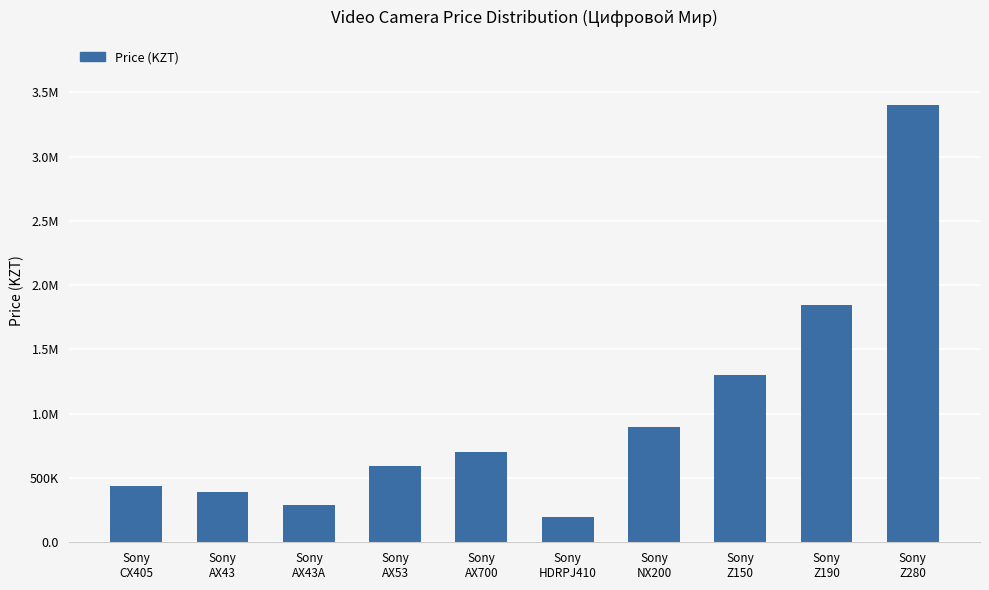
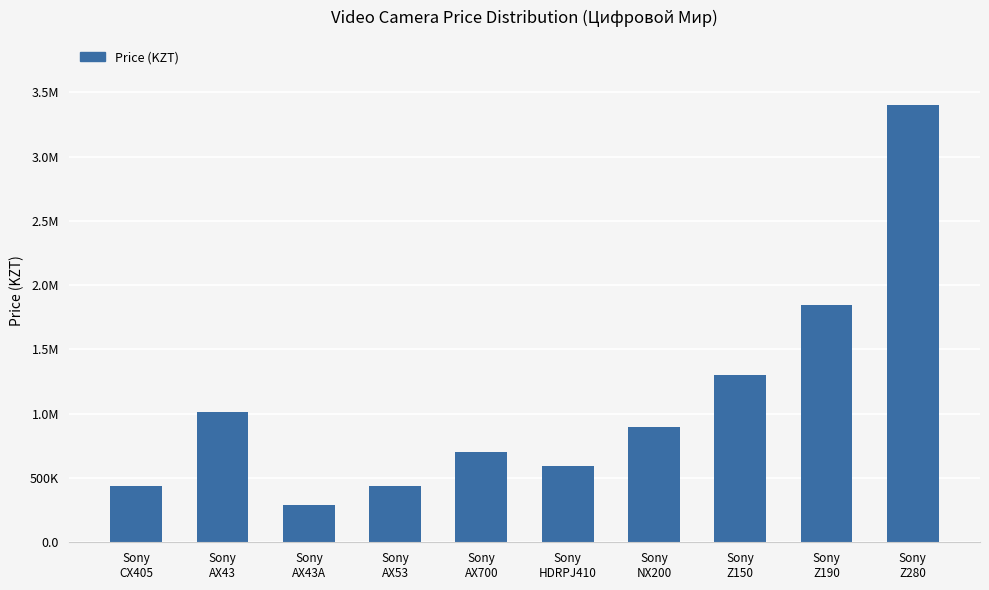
  {
    "Sony CX405": 430000,
-   "Sony AX43": 390000,
+   "Sony AX43": 1010000,
    "Sony AX43A": 290000,
-   "Sony AX53": 590000,
+   "Sony AX53": 440000,
    "Sony AX700": 700000,
-   "Sony HDRPJ410": 200000,
+   "Sony HDRPJ410": 590000,
    "Sony NX200": 900000,
    "Sony Z150": 1300000,
    "Sony Z190": 1840000,
    "Sony Z280": 3400000
  }
